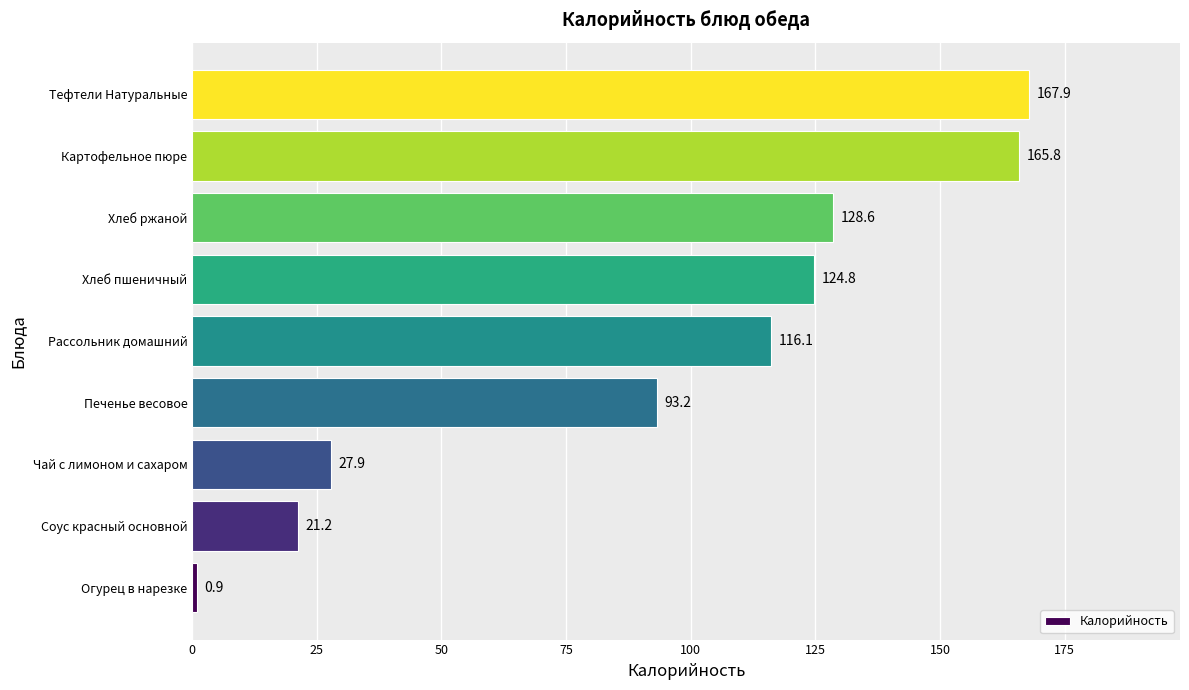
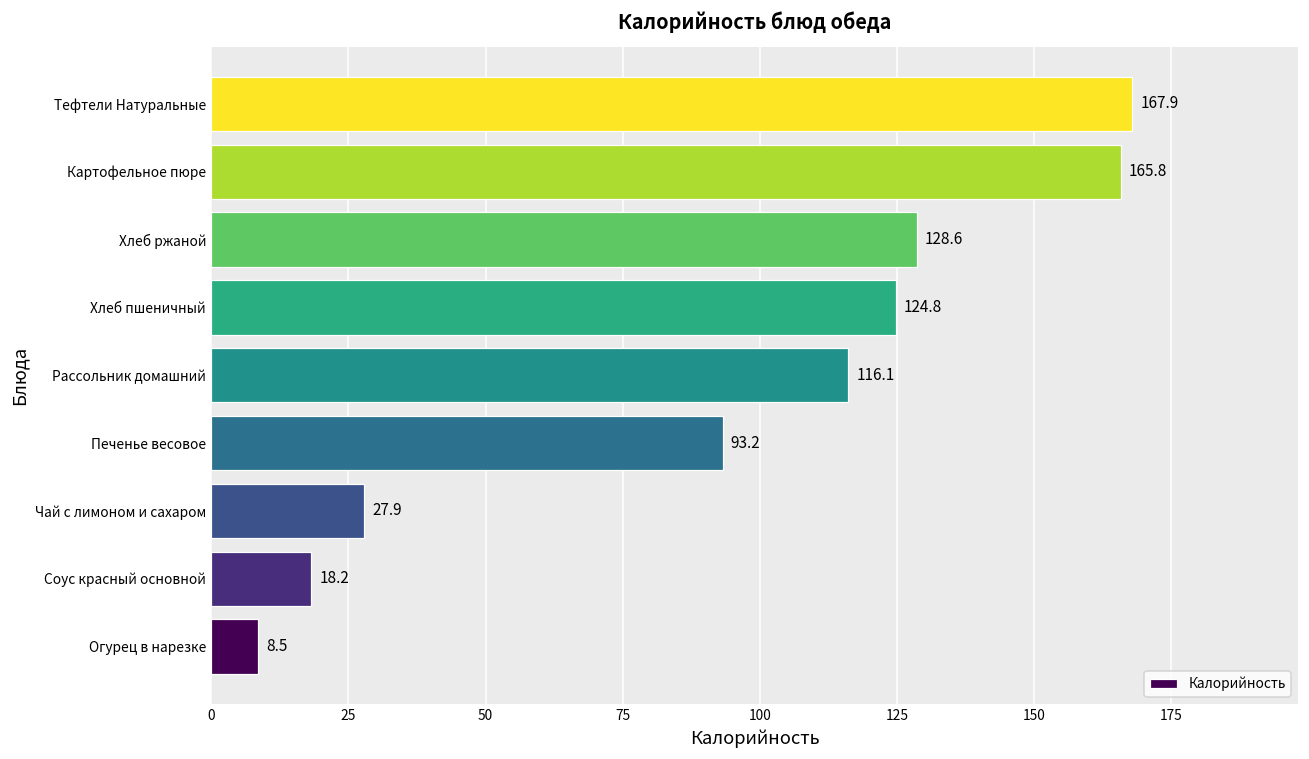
  {
    "Тефтели Натуральные": 167.9,
    "Картофельное пюре": 165.8,
    "Хлеб ржаной": 128.6,
    "Хлеб пшеничный": 124.8,
    "Рассольник домашний": 116.1,
    "Печенье весовое": 93.2,
    "Чай с лимоном и сахаром": 27.9,
-   "Соус красный основной": 21.2,
-   "Огурец в нарезке": 0.9
+   "Соус красный основной": 18.2,
+   "Огурец в нарезке": 8.5
  }
